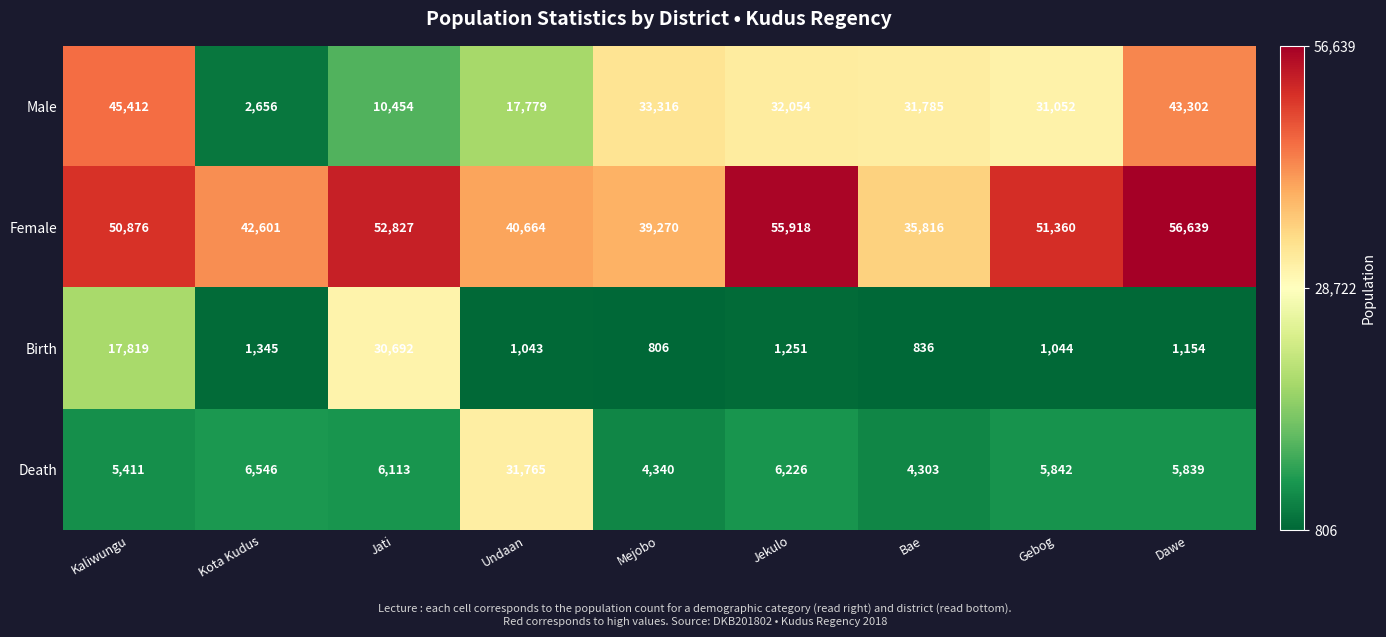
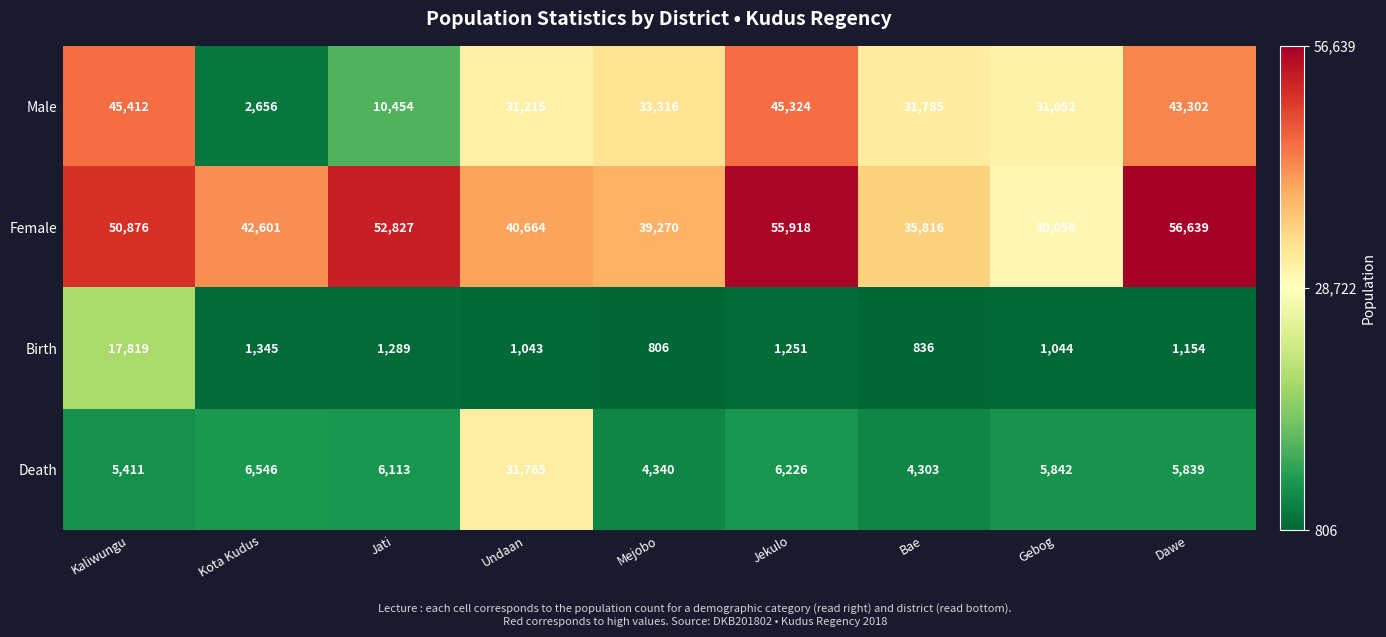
  {
    "Male": {
      "Kaliwungu": "45,412",
      "Kota Kudus": "2,656",
      "Jati": "10,454",
-     "Undaan": "17,779",
+     "Undaan": "31,215",
      "Mejobo": "33,316",
-     "Jekulo": "32,054",
+     "Jekulo": "45,324",
      "Bae": "31,785",
      "Gebog": "31,052",
      "Dawe": "43,302"
    },
    "Female": {
      "Kaliwungu": "50,876",
      "Kota Kudus": "42,601",
      "Jati": "52,827",
      "Undaan": "40,664",
      "Mejobo": "39,270",
      "Jekulo": "55,918",
      "Bae": "35,816",
-     "Gebog": "51,360",
+     "Gebog": "30,056",
      "Dawe": "56,639"
    },
    "Birth": {
      "Kaliwungu": "17,819",
      "Kota Kudus": "1,345",
-     "Jati": "30,692",
+     "Jati": "1,289",
      "Undaan": "1,043",
      "Mejobo": "806",
      "Jekulo": "1,251",
      "Bae": "836",
      "Gebog": "1,044",
      "Dawe": "1,154"
    },
    "Death": {
      "Kaliwungu": "5,411",
      "Kota Kudus": "6,546",
      "Jati": "6,113",
      "Undaan": "31,765",
      "Mejobo": "4,340",
      "Jekulo": "6,226",
      "Bae": "4,303",
      "Gebog": "5,842",
      "Dawe": "5,839"
    }
  }
